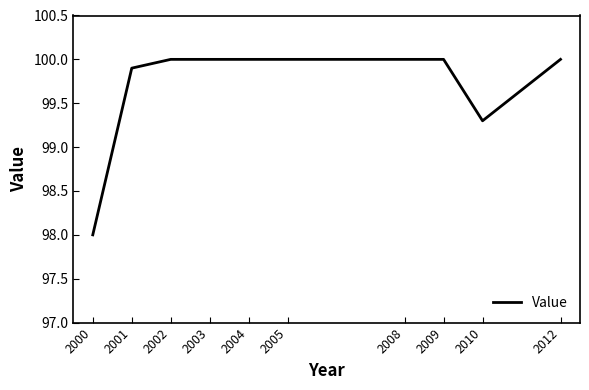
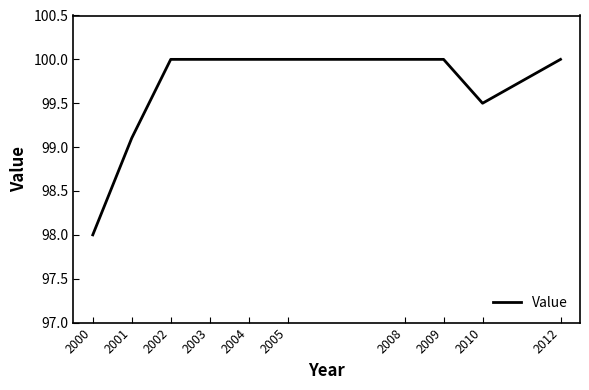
  {
    "2000": 98.0,
-   "2001": 99.9,
+   "2001": 99.1,
    "2002": 100.0,
    "2003": 100.0,
    "2004": 100.0,
    "2005": 100.0,
    "2008": 100.0,
    "2009": 100.0,
-   "2010": 99.3,
+   "2010": 99.5,
    "2012": 100.0
  }
